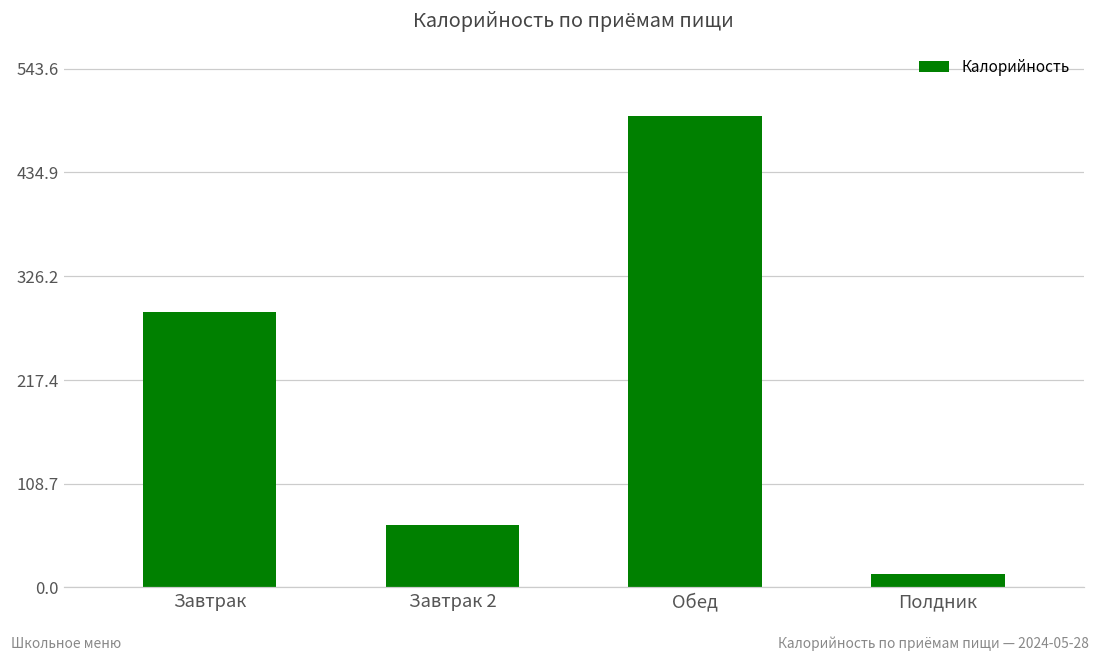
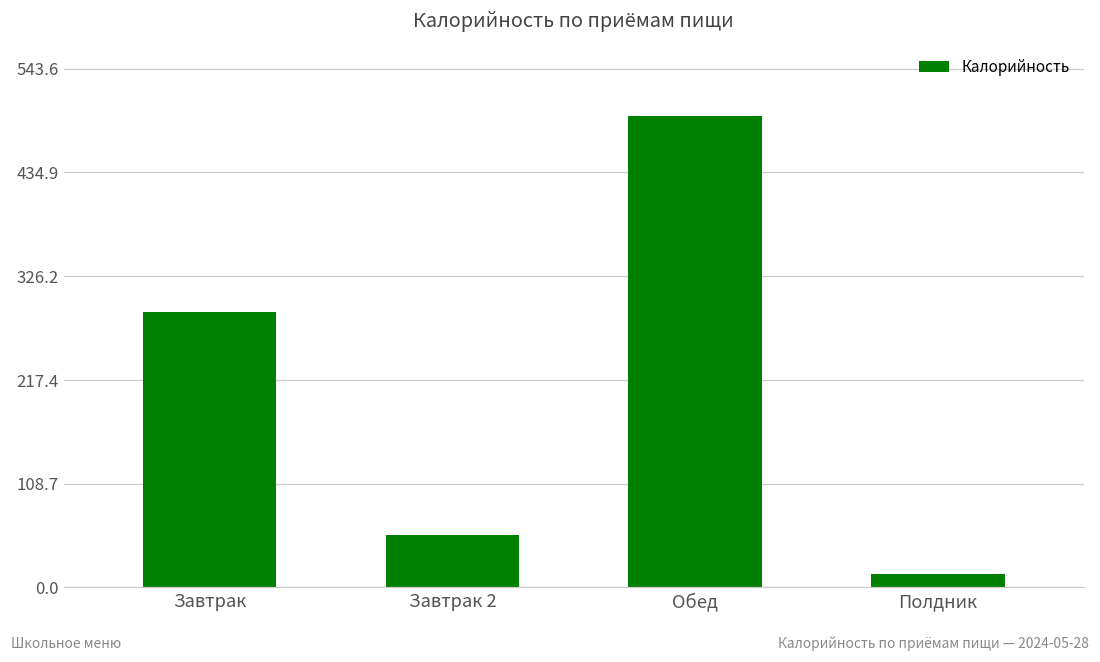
  {
    "Завтрак": 290,
-   "Завтрак 2": 70,
+   "Завтрак 2": 50,
    "Обед": 490,
    "Полдник": 10
  }
